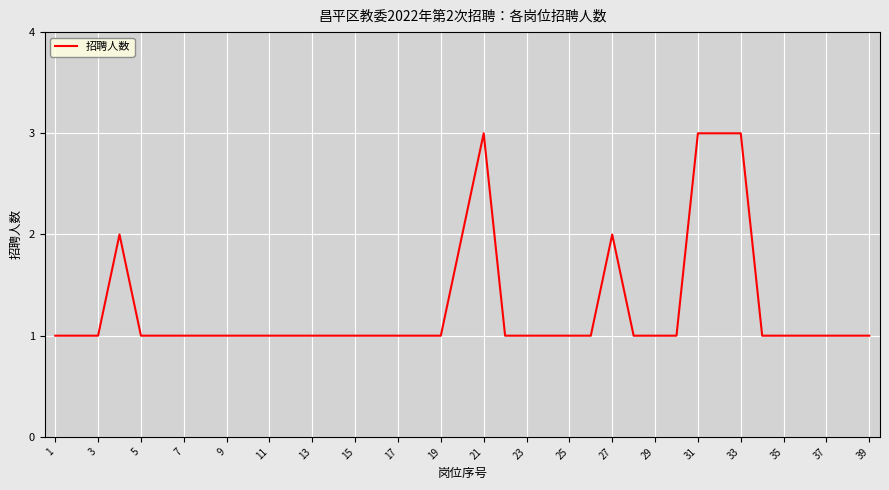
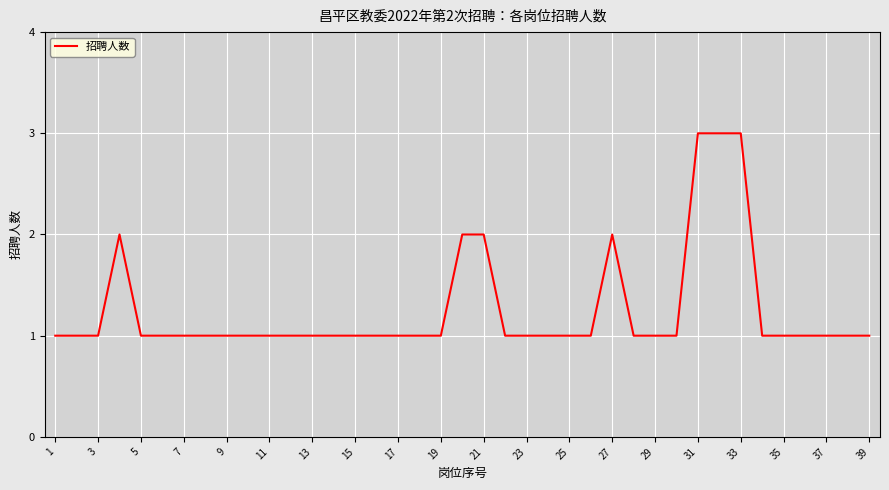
  {
    "1": 1,
    "3": 1,
    "5": 1,
    "7": 1,
    "9": 1,
    "11": 1,
    "13": 1,
    "15": 1,
    "17": 1,
    "19": 1,
-   "21": 3,
+   "21": 2,
    "23": 1,
    "25": 1,
    "27": 2,
    "29": 1,
    "31": 3,
    "33": 3,
    "35": 1,
    "37": 1,
    "39": 1
  }
